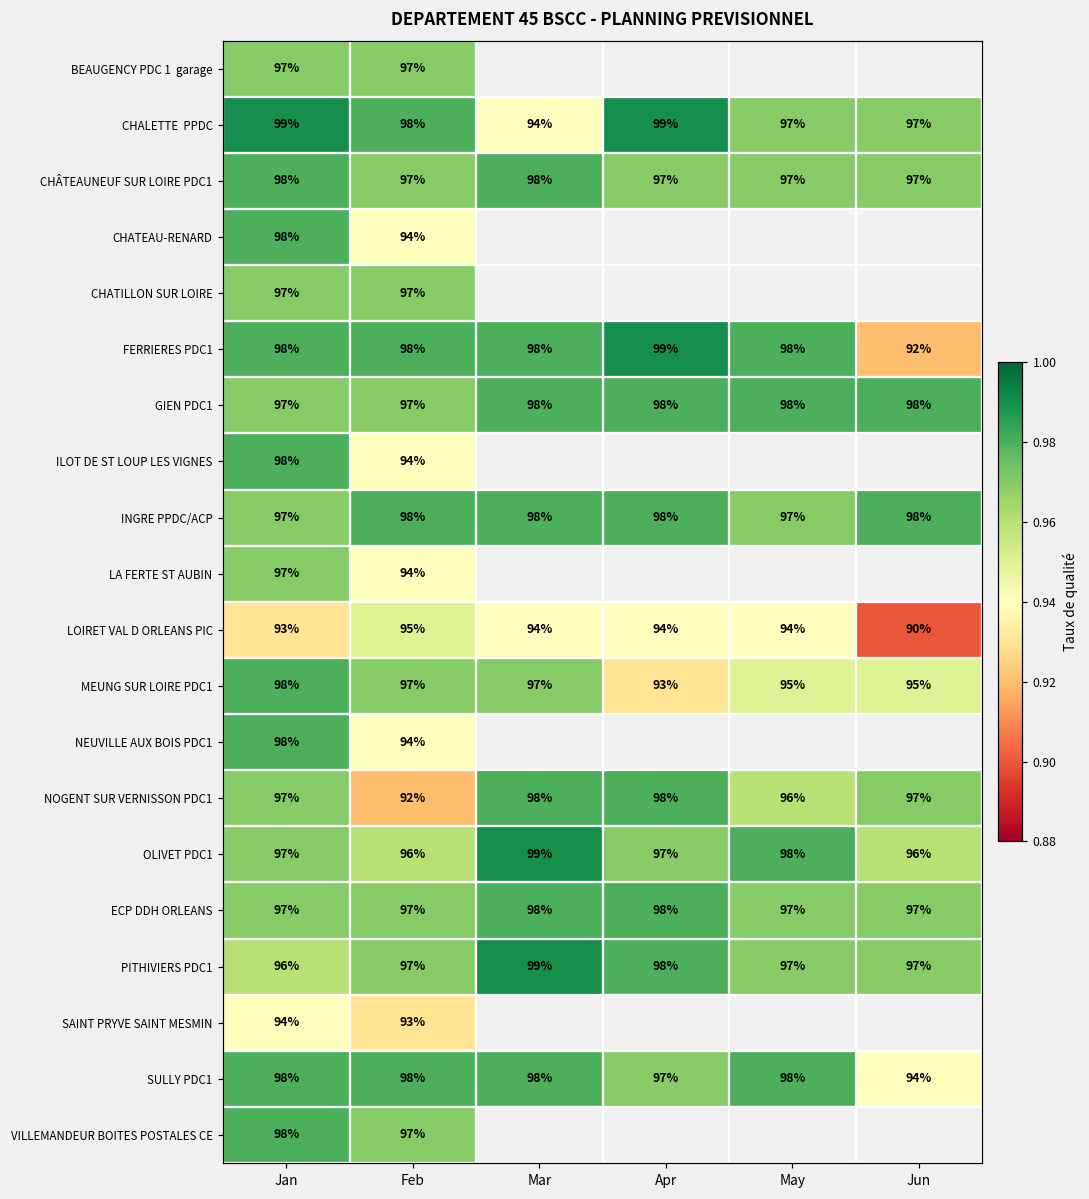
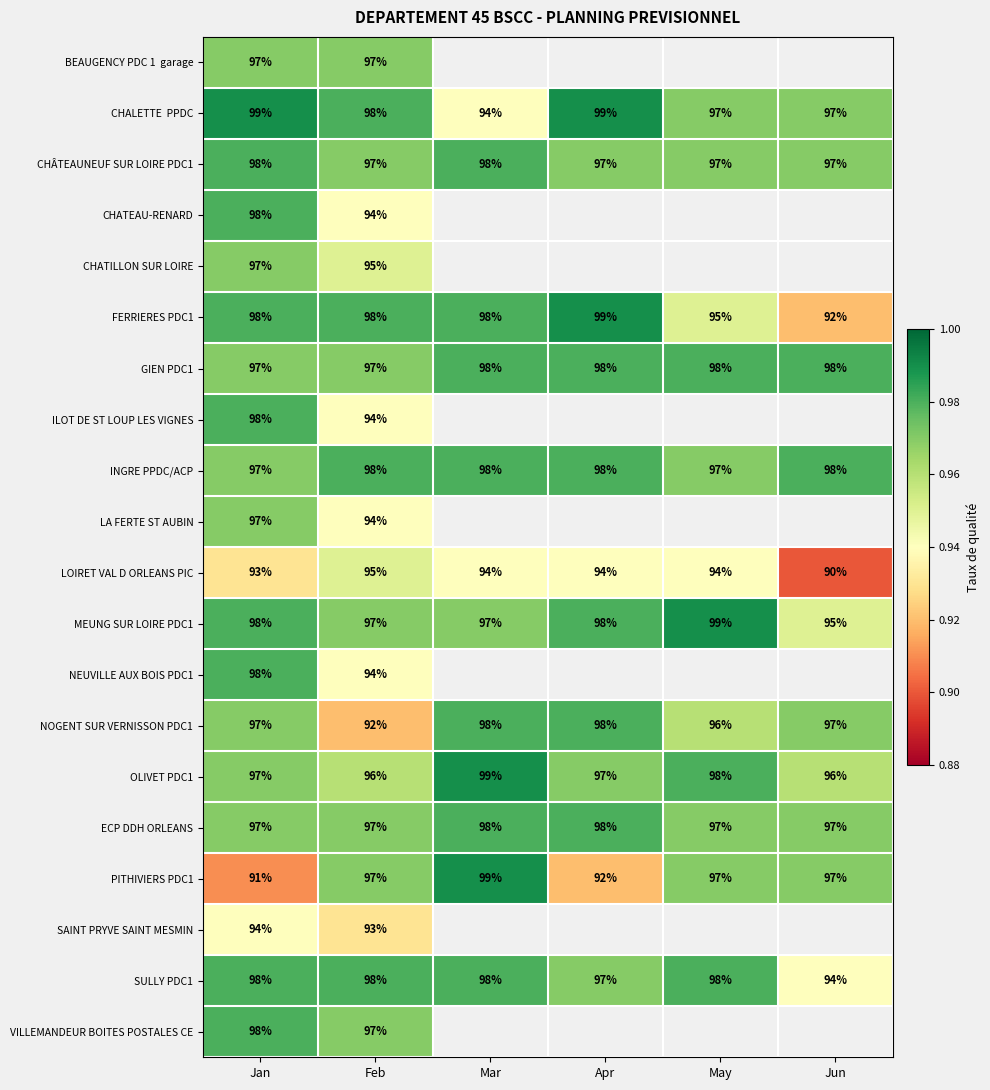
  {
    "BEAUGENCY PDC 1 garage": {
      "Jan": "97%",
      "Feb": "97%"
    },
    "CHALETTE PPDC": {
      "Jan": "99%",
      "Feb": "98%",
      "Mar": "94%",
      "Apr": "99%",
      "May": "97%",
      "Jun": "97%"
    },
    "CHÂTEAUNEUF SUR LOIRE PDC1": {
      "Jan": "98%",
      "Feb": "97%",
      "Mar": "98%",
      "Apr": "97%",
      "May": "97%",
      "Jun": "97%"
    },
    "CHATEAU-RENARD": {
      "Jan": "98%",
      "Feb": "94%"
    },
    "CHATILLON SUR LOIRE": {
      "Jan": "97%",
-     "Feb": "97%"
+     "Feb": "95%"
    },
    "FERRIERES PDC1": {
      "Jan": "98%",
      "Feb": "98%",
      "Mar": "98%",
      "Apr": "99%",
-     "May": "98%",
+     "May": "95%",
      "Jun": "92%"
    },
    "GIEN PDC1": {
      "Jan": "97%",
      "Feb": "97%",
      "Mar": "98%",
      "Apr": "98%",
      "May": "98%",
      "Jun": "98%"
    },
    "ILOT DE ST LOUP LES VIGNES": {
      "Jan": "98%",
      "Feb": "94%"
    },
    "INGRE PPDC/ACP": {
      "Jan": "97%",
      "Feb": "98%",
      "Mar": "98%",
      "Apr": "98%",
      "May": "97%",
      "Jun": "98%"
    },
    "LA FERTE ST AUBIN": {
      "Jan": "97%",
      "Feb": "94%"
    },
    "LOIRET VAL D ORLEANS PIC": {
      "Jan": "93%",
      "Feb": "95%",
      "Mar": "94%",
      "Apr": "94%",
      "May": "94%",
      "Jun": "90%"
    },
    "MEUNG SUR LOIRE PDC1": {
      "Jan": "98%",
      "Feb": "97%",
      "Mar": "97%",
-     "Apr": "93%",
-     "May": "95%",
+     "Apr": "98%",
+     "May": "99%",
      "Jun": "95%"
    },
    "NEUVILLE AUX BOIS PDC1": {
      "Jan": "98%",
      "Feb": "94%"
    },
    "NOGENT SUR VERNISSON PDC1": {
      "Jan": "97%",
      "Feb": "92%",
      "Mar": "98%",
      "Apr": "98%",
      "May": "96%",
      "Jun": "97%"
    },
    "OLIVET PDC1": {
      "Jan": "97%",
      "Feb": "96%",
      "Mar": "99%",
      "Apr": "97%",
      "May": "98%",
      "Jun": "96%"
    },
    "ECP DDH ORLEANS": {
      "Jan": "97%",
      "Feb": "97%",
      "Mar": "98%",
      "Apr": "98%",
      "May": "97%",
      "Jun": "97%"
    },
    "PITHIVIERS PDC1": {
-     "Jan": "96%",
+     "Jan": "91%",
      "Feb": "97%",
      "Mar": "99%",
-     "Apr": "98%",
+     "Apr": "92%",
      "May": "97%",
      "Jun": "97%"
    },
    "SAINT PRYVE SAINT MESMIN": {
      "Jan": "94%",
      "Feb": "93%"
    },
    "SULLY PDC1": {
      "Jan": "98%",
      "Feb": "98%",
      "Mar": "98%",
      "Apr": "97%",
      "May": "98%",
      "Jun": "94%"
    },
    "VILLEMANDEUR BOITES POSTALES CE": {
      "Jan": "98%",
      "Feb": "97%"
    }
  }
